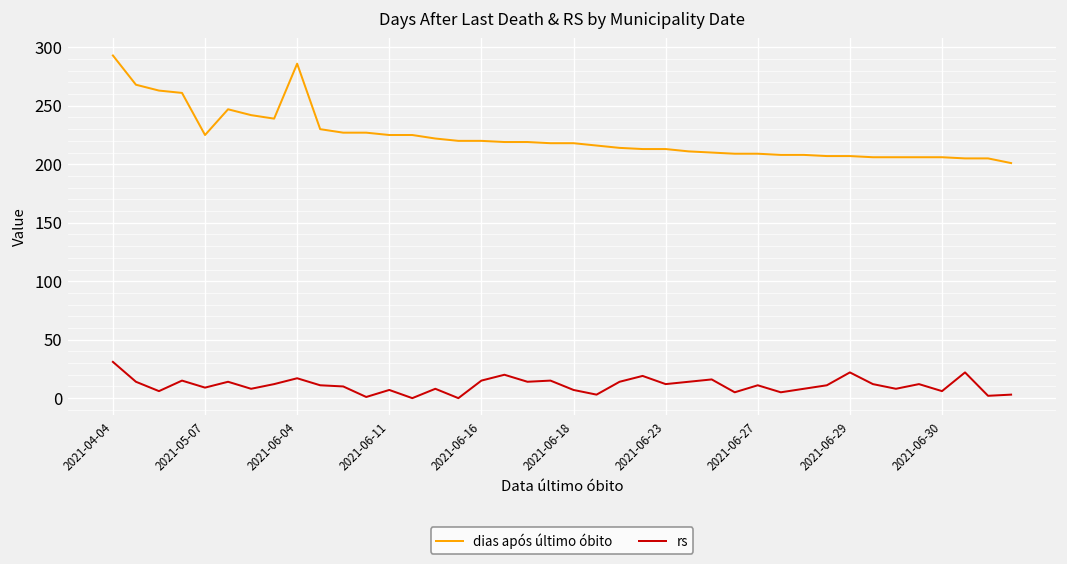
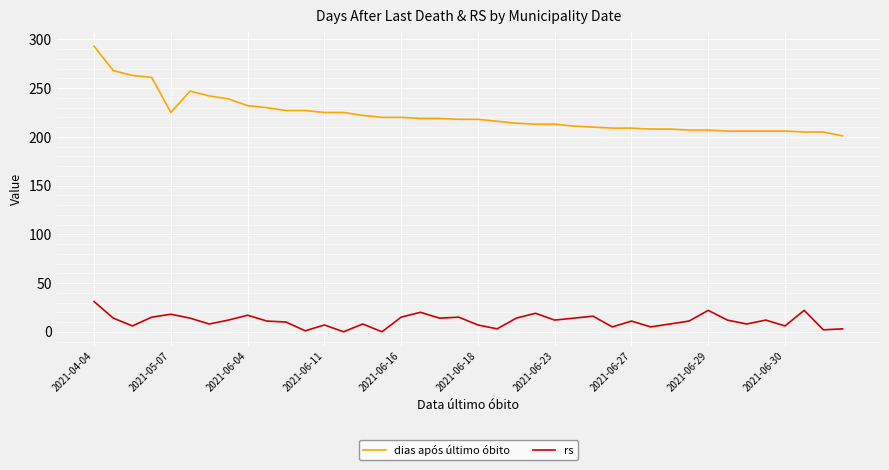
  {
    "dias após último óbito": {
      "2021-04-04": 290,
      "2021-05-07": 230,
-     "2021-06-04": 290
+     "2021-06-04": 230
    },
    "rs": {
      "2021-04-04": 30,
-     "2021-05-07": 10,
+     "2021-05-07": 20,
      "2021-06-04": 20
    }
  }
